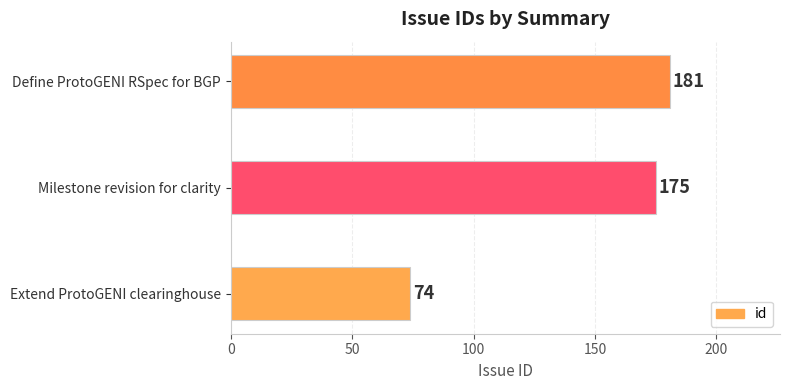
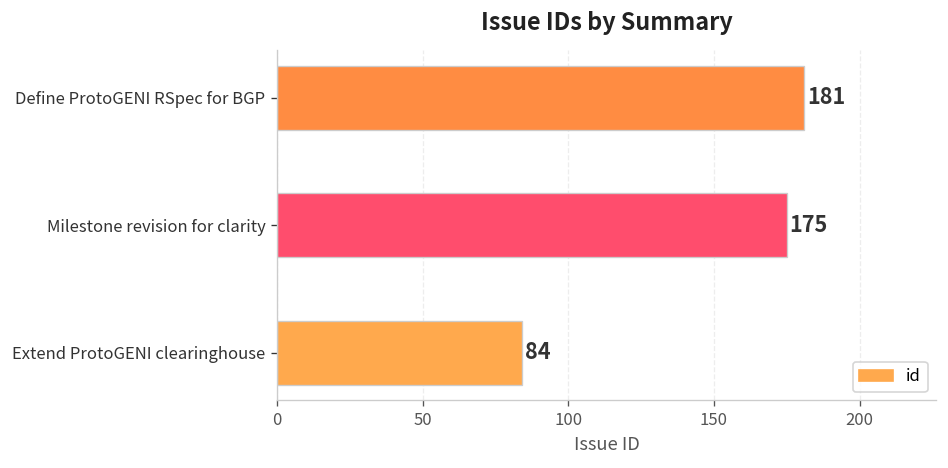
  {
    "Define ProtoGENI RSpec for BGP": 181,
    "Milestone revision for clarity": 175,
-   "Extend ProtoGENI clearinghouse": 74
+   "Extend ProtoGENI clearinghouse": 84
  }
